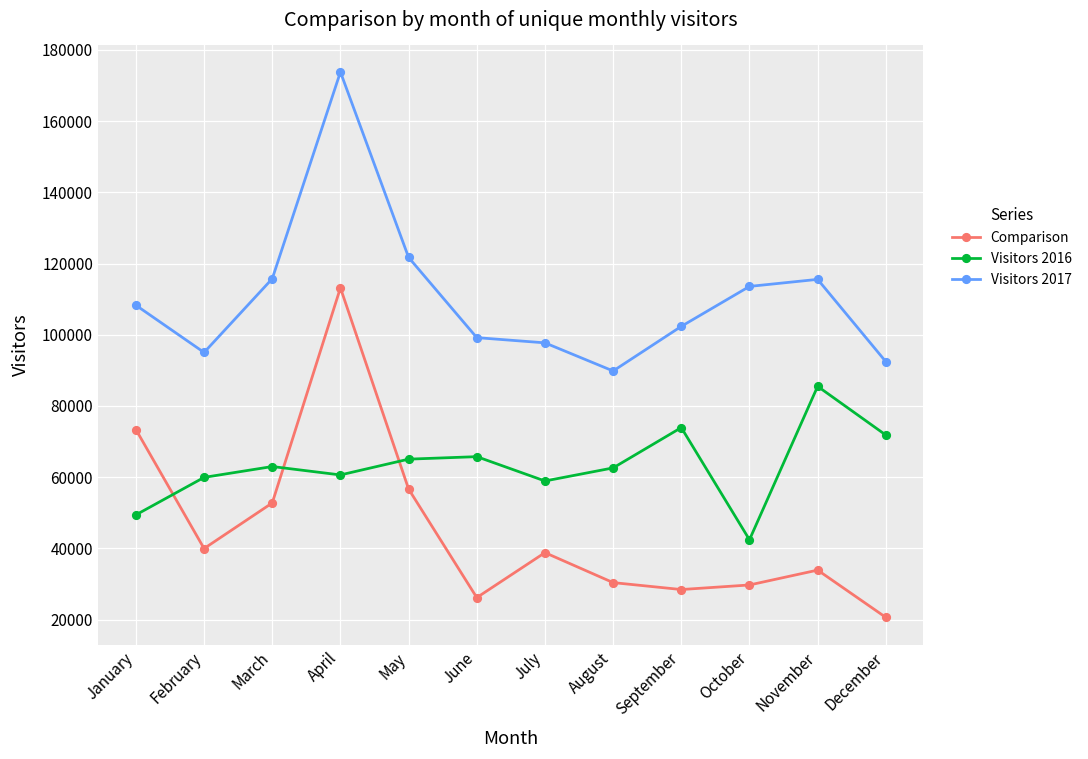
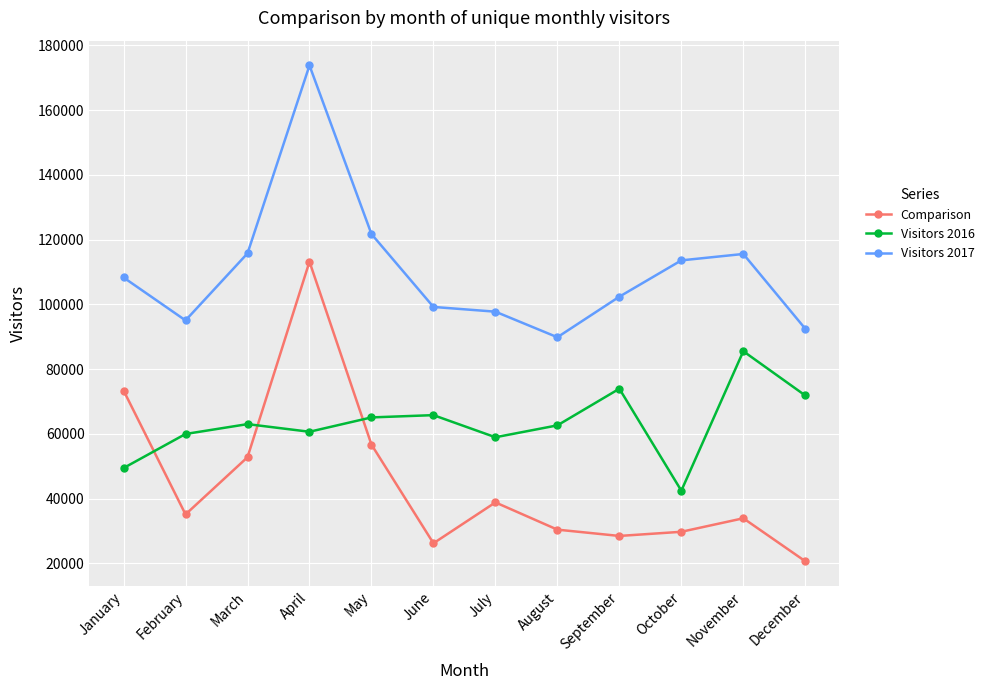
  {
    "Comparison": {
      "January": 73000,
-     "February": 40000,
+     "February": 35000,
      "March": 53000,
      "April": 113000,
      "May": 57000,
      "June": 26000,
      "July": 39000,
      "August": 30000,
      "September": 28000,
      "October": 30000,
      "November": 34000,
      "December": 21000
    },
    "Visitors 2016": {
      "January": 49000,
      "February": 60000,
      "March": 63000,
      "April": 61000,
      "May": 65000,
      "June": 66000,
      "July": 59000,
      "August": 63000,
      "September": 74000,
      "October": 42000,
      "November": 86000,
      "December": 72000
    },
    "Visitors 2017": {
      "January": 108000,
      "February": 95000,
      "March": 116000,
      "April": 174000,
      "May": 122000,
      "June": 99000,
      "July": 98000,
      "August": 90000,
      "September": 102000,
      "October": 114000,
      "November": 116000,
      "December": 92000
    }
  }
